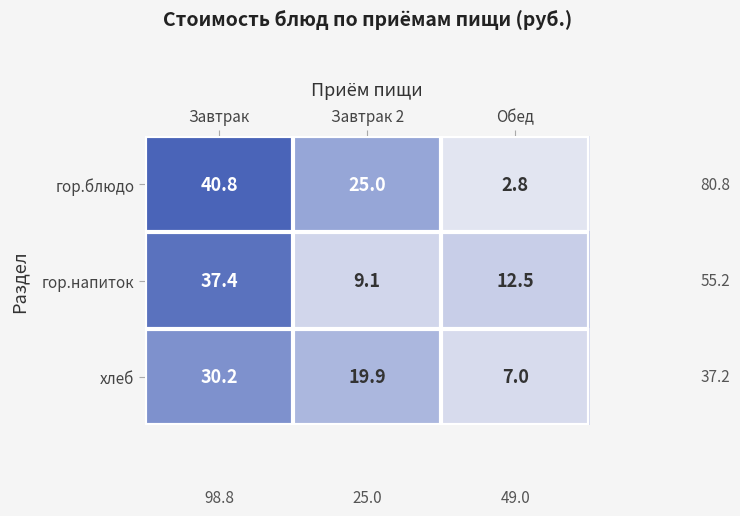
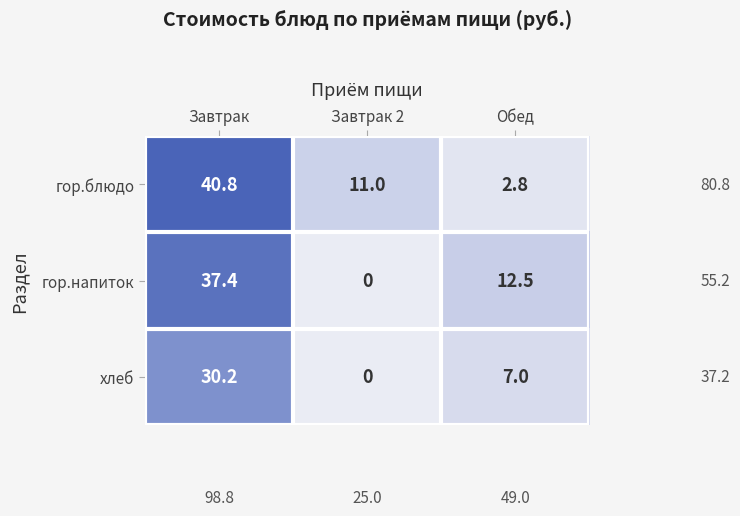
  {
    "гор.блюдо": {
      "Завтрак": 40.8,
-     "Завтрак 2": 25.0,
+     "Завтрак 2": 11.0,
      "Обед": 2.8
    },
    "гор.напиток": {
      "Завтрак": 37.4,
-     "Завтрак 2": 9.1,
+     "Завтрак 2": 0,
      "Обед": 12.5
    },
    "хлеб": {
      "Завтрак": 30.2,
-     "Завтрак 2": 19.9,
+     "Завтрак 2": 0,
      "Обед": 7.0
    }
  }
